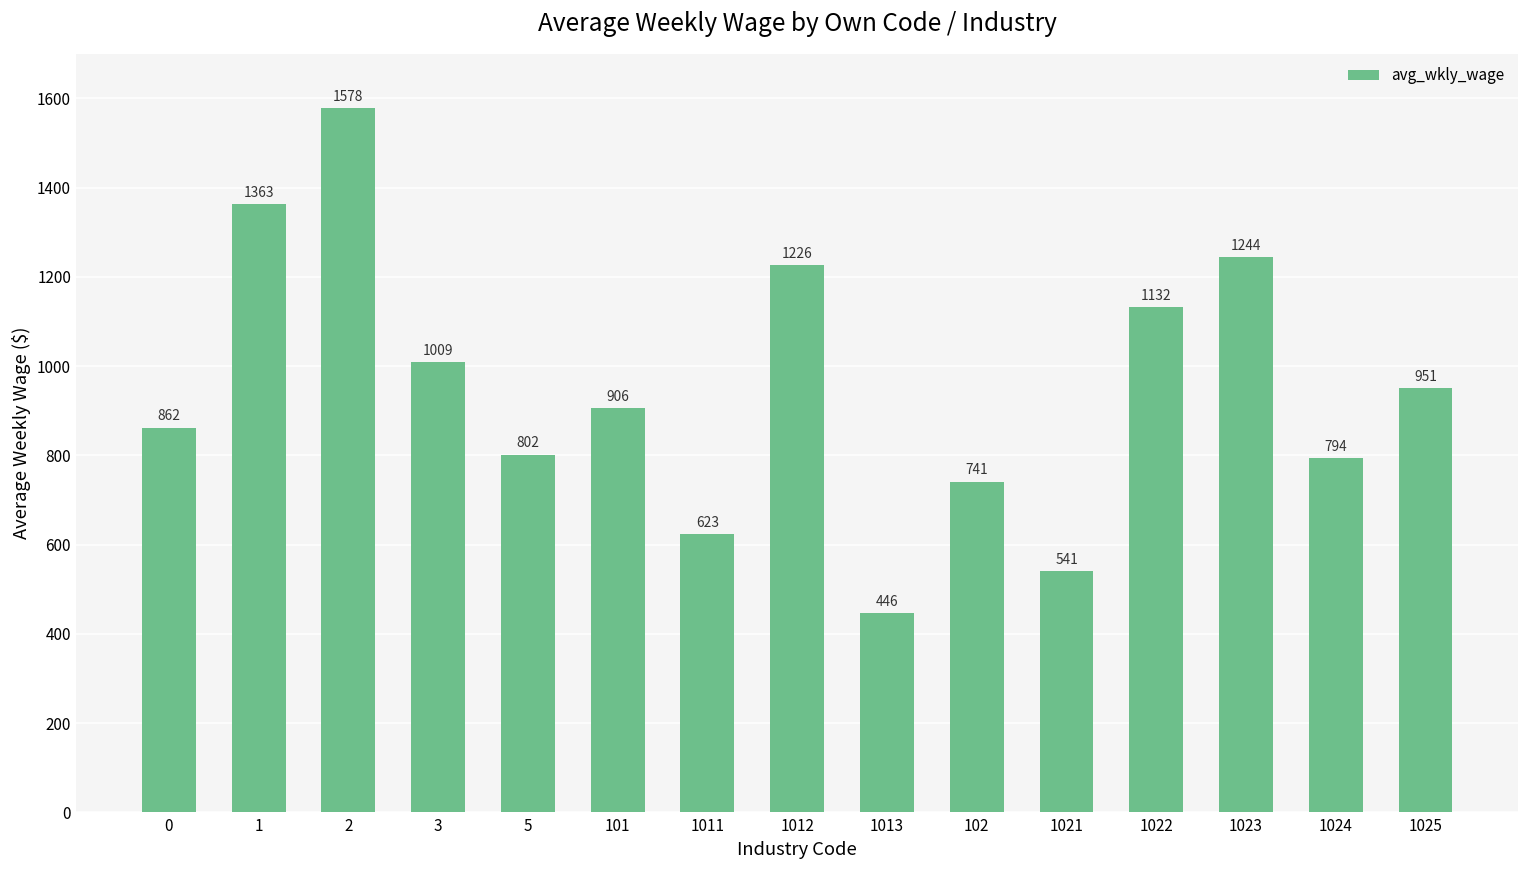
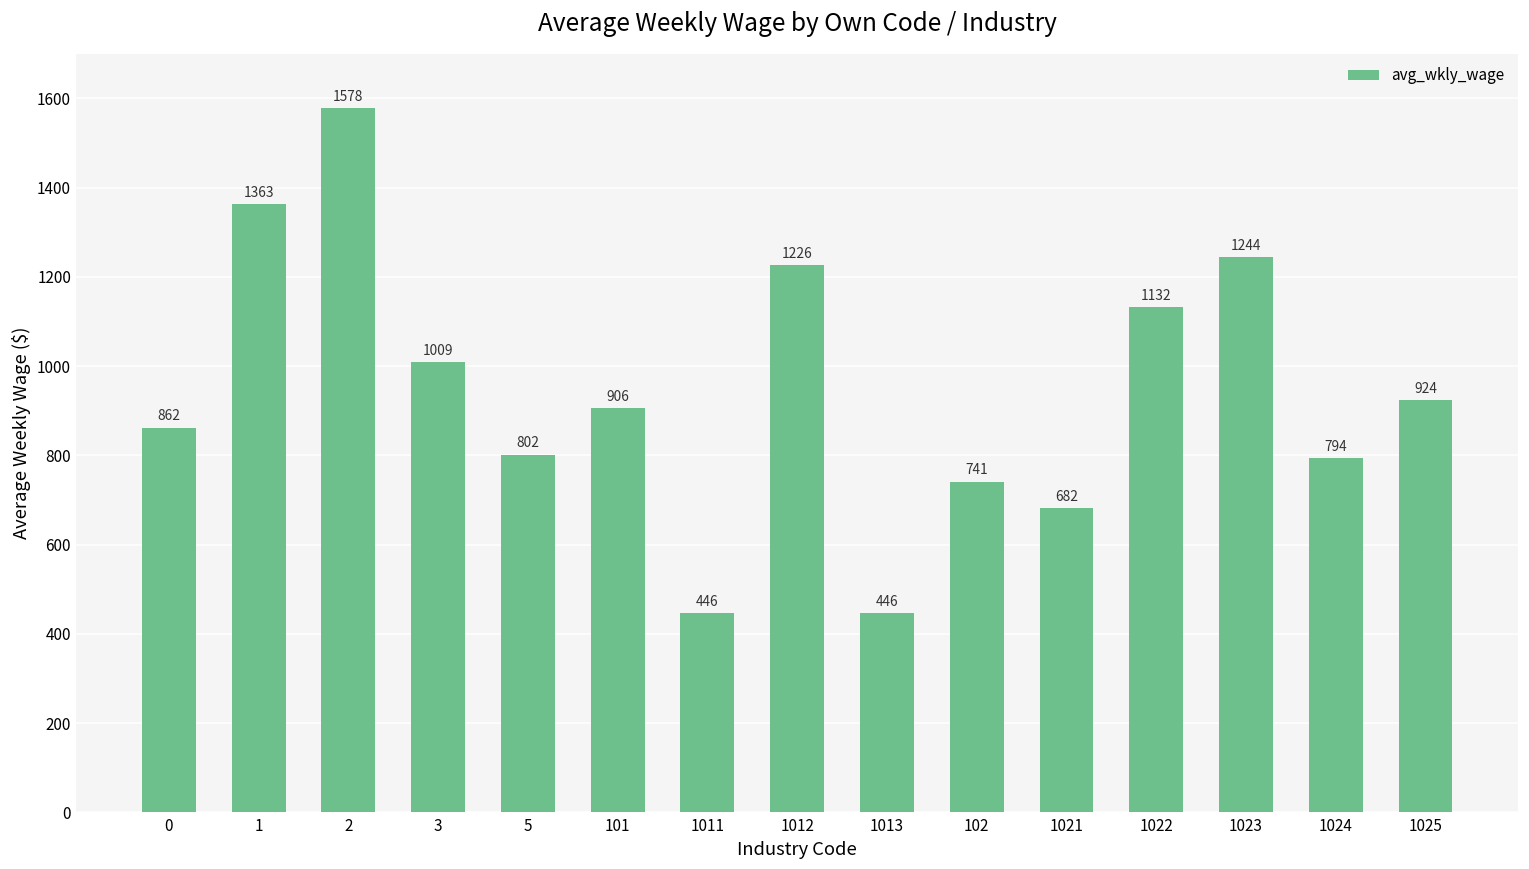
  {
    "0": 862,
    "1": 1363,
    "2": 1578,
    "3": 1009,
    "5": 802,
    "101": 906,
-   "1011": 623,
+   "1011": 446,
    "1012": 1226,
    "1013": 446,
    "102": 741,
-   "1021": 541,
+   "1021": 682,
    "1022": 1132,
    "1023": 1244,
    "1024": 794,
-   "1025": 951
+   "1025": 924
  }
